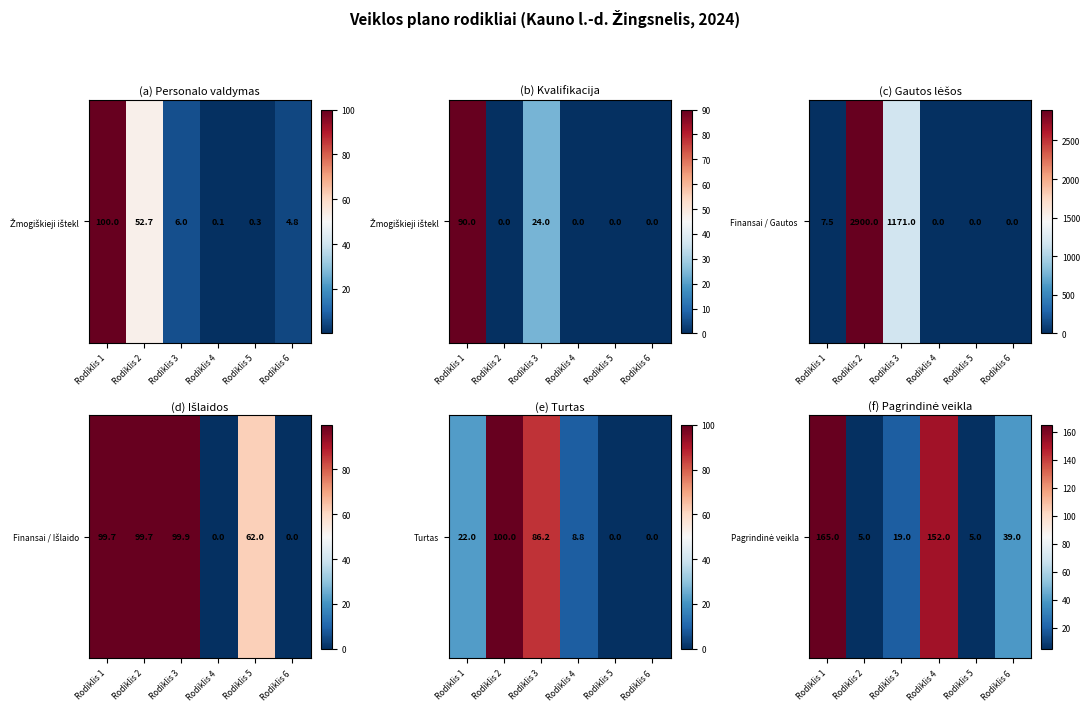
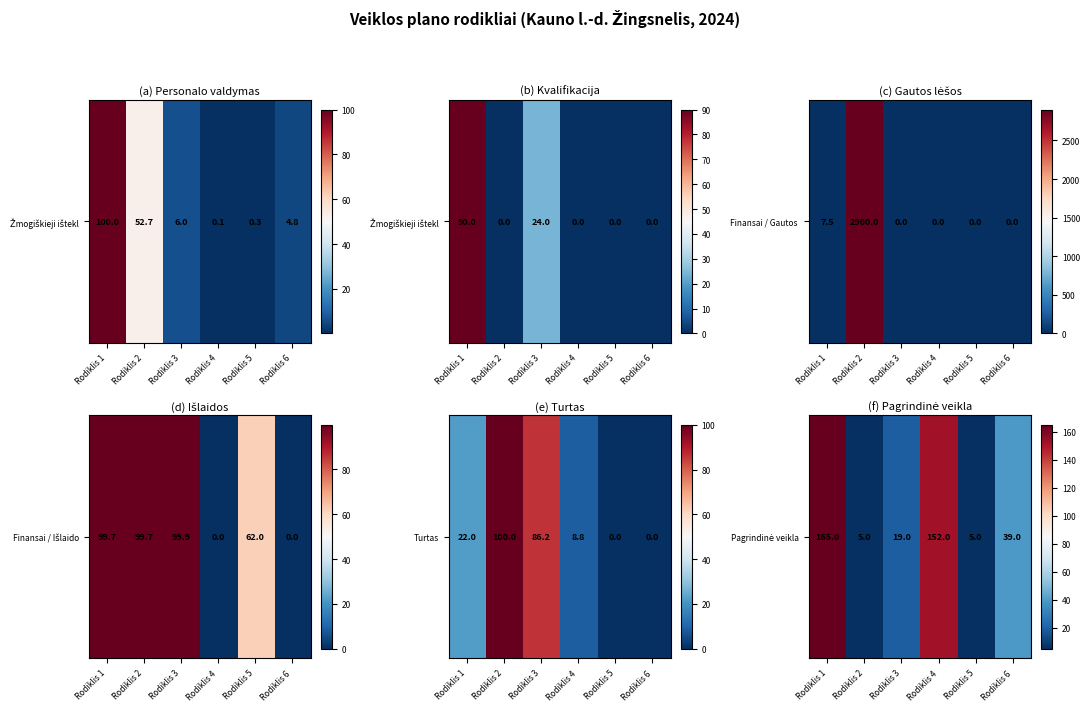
  {
    "(a) Personalo valdymas": {
      "Žmogiškieji ištekl": {
        "Rodiklis 1": 100.0,
        "Rodiklis 2": 52.7,
        "Rodiklis 3": 6.0,
        "Rodiklis 4": 0.1,
        "Rodiklis 5": 0.3,
        "Rodiklis 6": 4.8
      }
    },
    "(b) Kvalifikacija": {
      "Žmogiškieji ištekl": {
        "Rodiklis 1": 90.0,
        "Rodiklis 2": 0.0,
        "Rodiklis 3": 24.0,
        "Rodiklis 4": 0.0,
        "Rodiklis 5": 0.0,
        "Rodiklis 6": 0.0
      }
    },
    "(c) Gautos lėšos": {
      "Finansai / Gautos": {
        "Rodiklis 1": 7.5,
        "Rodiklis 2": 2900.0,
-       "Rodiklis 3": 1171.0,
+       "Rodiklis 3": 0.0,
        "Rodiklis 4": 0.0,
        "Rodiklis 5": 0.0,
        "Rodiklis 6": 0.0
      }
    },
    "(d) Išlaidos": {
      "Finansai / Išlaido": {
        "Rodiklis 1": 99.7,
        "Rodiklis 2": 99.7,
        "Rodiklis 3": 99.9,
        "Rodiklis 4": 0.0,
        "Rodiklis 5": 62.0,
        "Rodiklis 6": 0.0
      }
    },
    "(e) Turtas": {
      "Turtas": {
        "Rodiklis 1": 22.0,
        "Rodiklis 2": 100.0,
        "Rodiklis 3": 86.2,
        "Rodiklis 4": 8.8,
        "Rodiklis 5": 0.0,
        "Rodiklis 6": 0.0
      }
    },
    "(f) Pagrindinė veikla": {
      "Pagrindinė veikla": {
        "Rodiklis 1": 165.0,
        "Rodiklis 2": 5.0,
        "Rodiklis 3": 19.0,
        "Rodiklis 4": 152.0,
        "Rodiklis 5": 5.0,
        "Rodiklis 6": 39.0
      }
    }
  }
